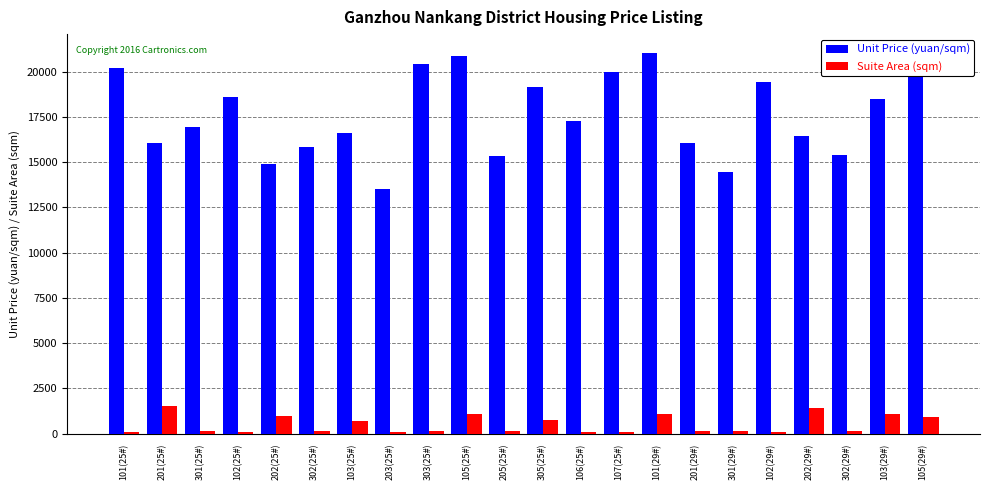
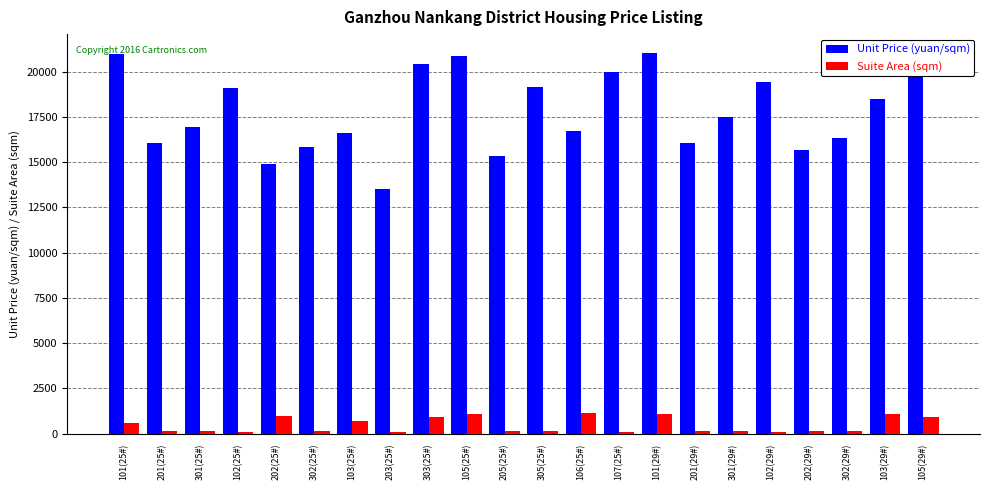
  {
    "Unit Price (yuan/sqm)": {
-     "101(25#)": 20200,
+     "101(25#)": 21000,
      "201(25#)": 16100,
      "301(25#)": 16900,
-     "102(25#)": 18600,
+     "102(25#)": 19100,
      "202(25#)": 14900,
      "302(25#)": 15800,
      "103(25#)": 16600,
      "203(25#)": 13500,
      "303(25#)": 20500,
      "105(25#)": 20900,
      "205(25#)": 15300,
      "305(25#)": 19200,
-     "106(25#)": 17300,
+     "106(25#)": 16700,
      "107(25#)": 20000,
      "101(29#)": 21000,
      "201(29#)": 16100,
-     "301(29#)": 14400,
+     "301(29#)": 17500,
      "102(29#)": 19400,
-     "202(29#)": 16500,
-     "302(29#)": 15400,
+     "202(29#)": 15700,
+     "302(29#)": 16300,
      "103(29#)": 18500
    },
    "Suite Area (sqm)": {
-     "101(25#)": 100,
-     "201(25#)": 1500,
+     "101(25#)": 600,
+     "201(25#)": 100,
      "301(25#)": 100,
      "202(25#)": 1000,
      "302(25#)": 100,
      "103(25#)": 700,
-     "303(25#)": 100,
+     "303(25#)": 900,
      "105(25#)": 1100,
-     "305(25#)": 800,
-     "106(25#)": 100,
+     "305(25#)": 100,
+     "106(25#)": 1200,
      "101(29#)": 1100,
      "301(29#)": 100,
-     "202(29#)": 1400,
+     "202(29#)": 100,
      "302(29#)": 100,
      "103(29#)": 1100,
      "105(29#)": 900
    }
  }
